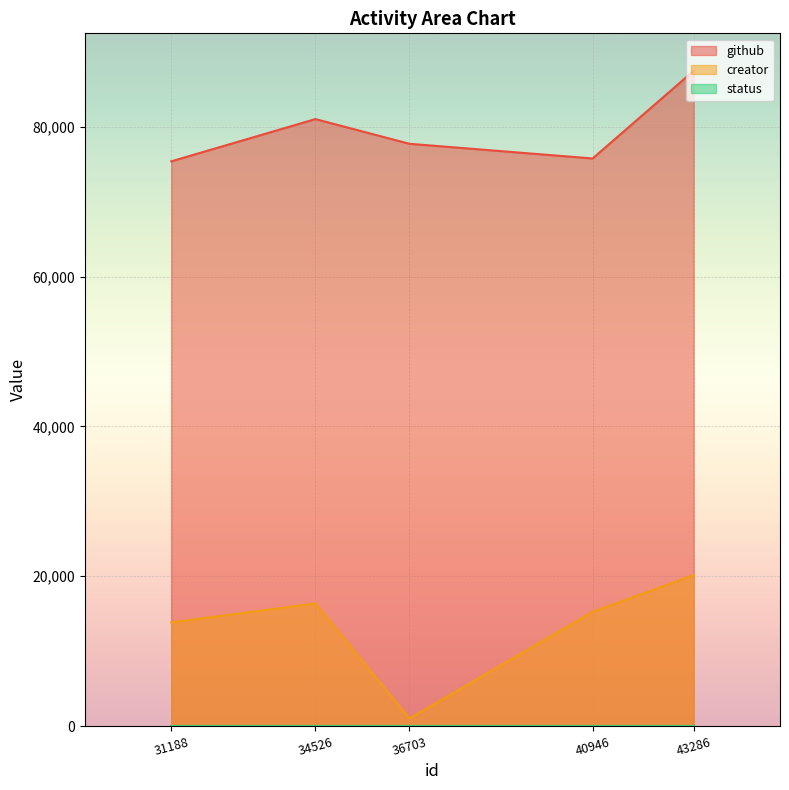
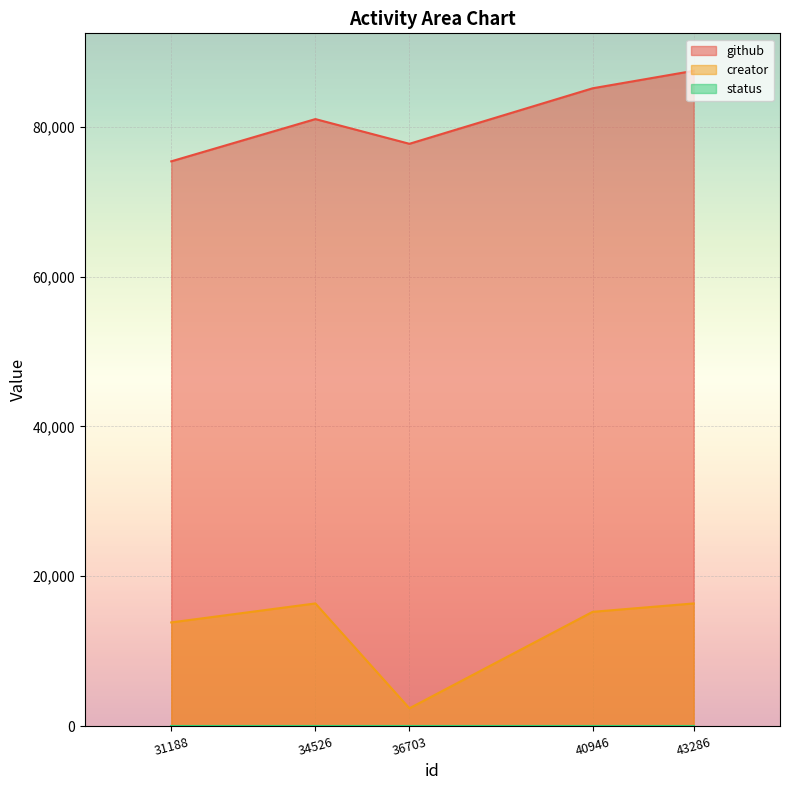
  {
    "github": {
      "31188": "75,000",
      "34526": "81,000",
      "36703": "78,000",
-     "40946": "76,000"
+     "40946": "85,000"
    },
    "creator": {
      "31188": "14,000",
      "34526": "16,000",
-     "36703": "1,000",
+     "36703": "2,000",
      "40946": "15,000",
-     "43286": "20,000"
+     "43286": "16,000"
    },
    "status": {
      "31188": "0",
      "34526": "0",
      "36703": "0",
      "40946": "0",
      "43286": "0"
    }
  }
